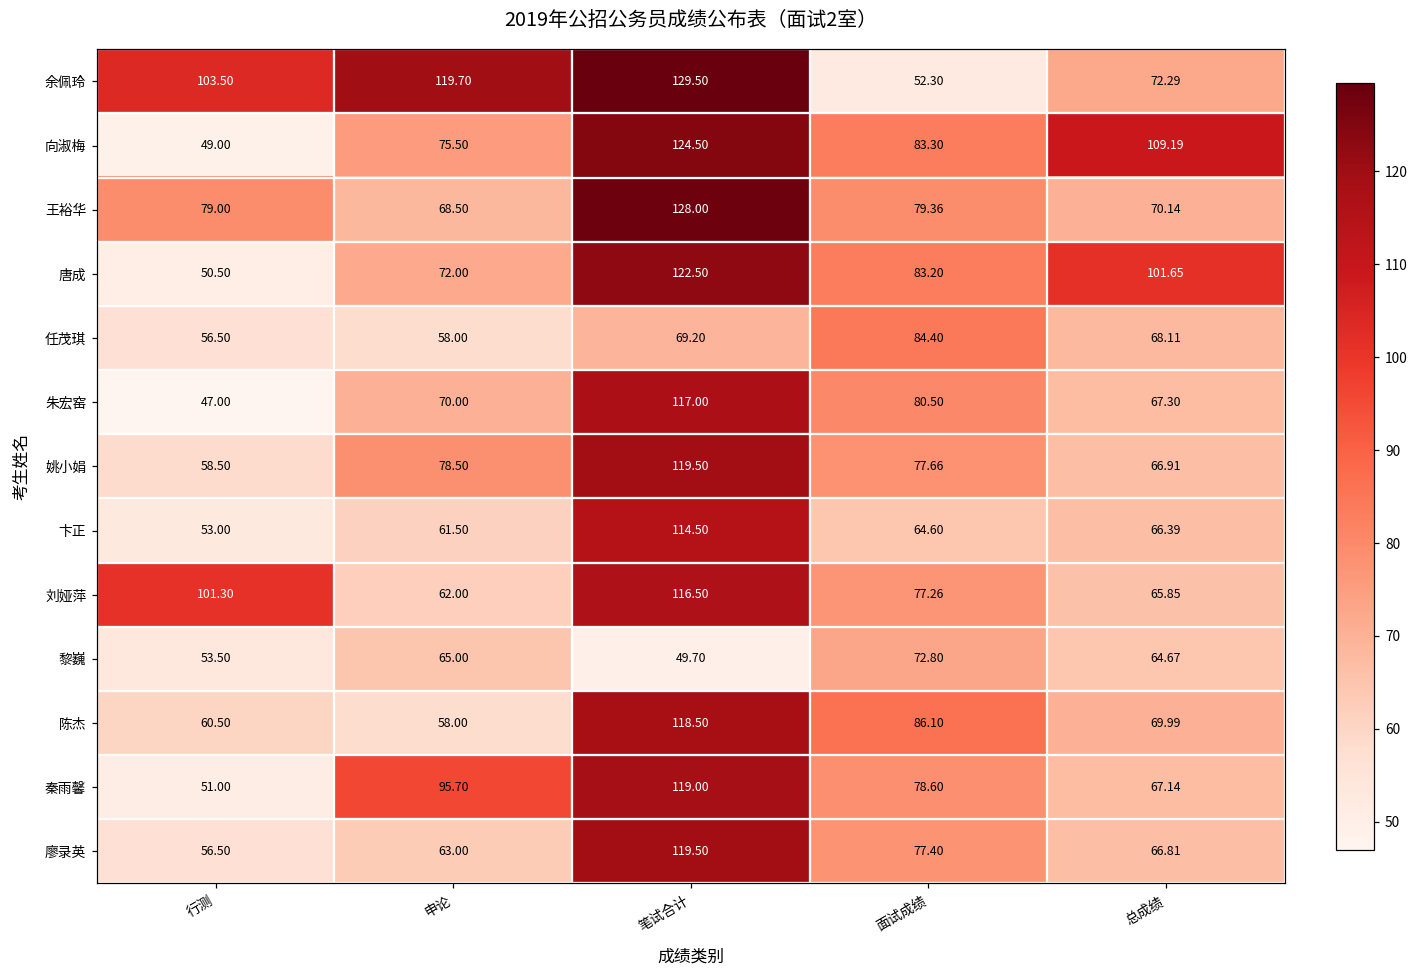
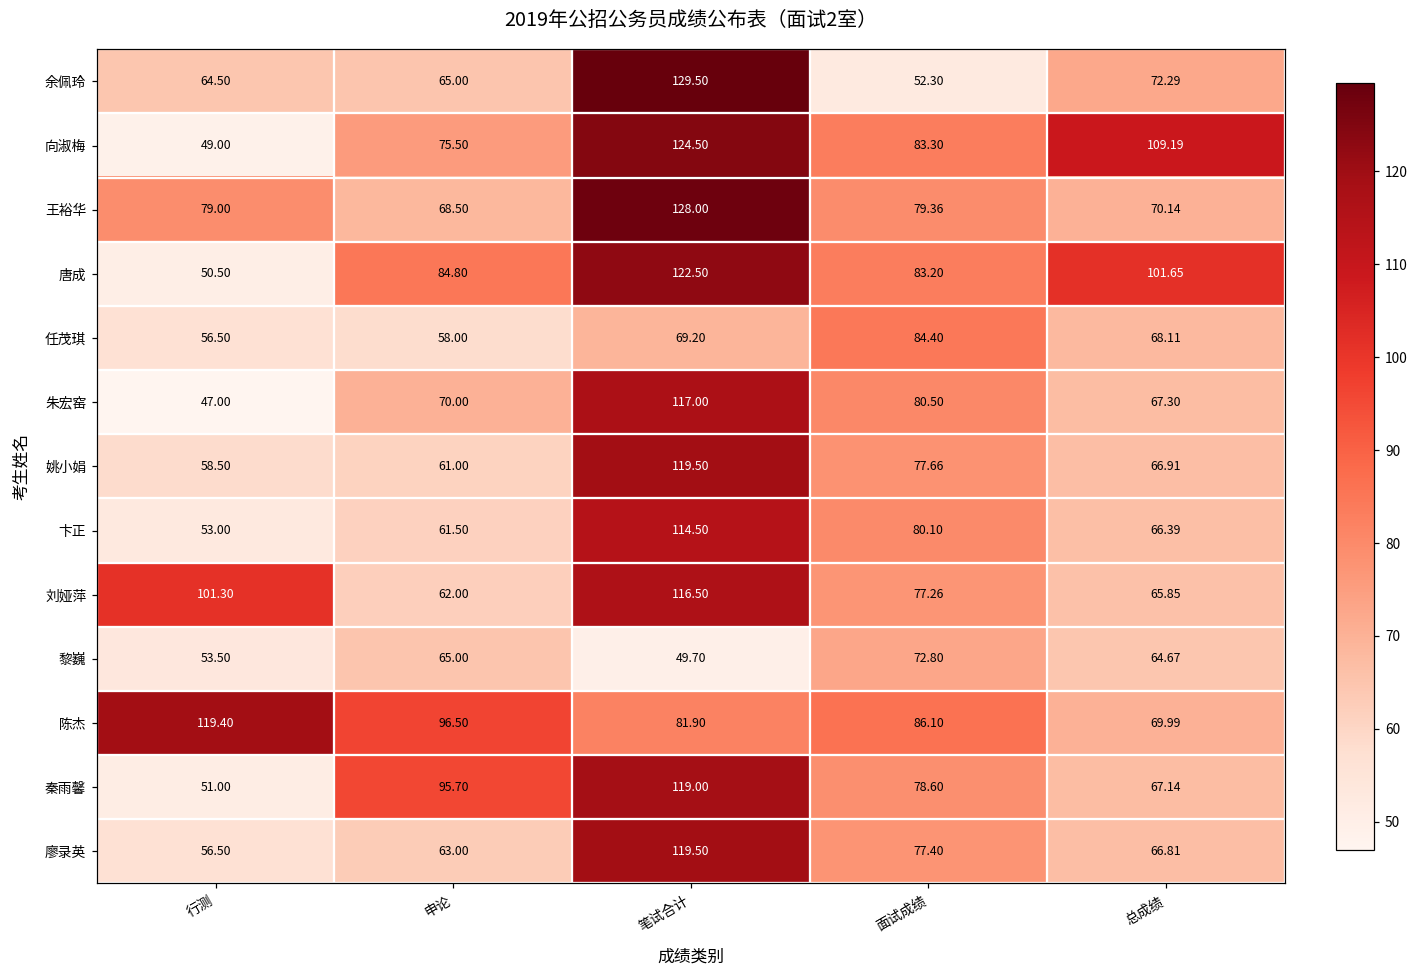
  {
    "余佩玲": {
-     "行测": 103.50,
-     "申论": 119.70,
+     "行测": 64.50,
+     "申论": 65.00,
      "笔试合计": 129.50,
      "面试成绩": 52.30,
      "总成绩": 72.29
    },
    "向淑梅": {
      "行测": 49.00,
      "申论": 75.50,
      "笔试合计": 124.50,
      "面试成绩": 83.30,
      "总成绩": 109.19
    },
    "王裕华": {
      "行测": 79.00,
      "申论": 68.50,
      "笔试合计": 128.00,
      "面试成绩": 79.36,
      "总成绩": 70.14
    },
    "唐成": {
      "行测": 50.50,
-     "申论": 72.00,
+     "申论": 84.80,
      "笔试合计": 122.50,
      "面试成绩": 83.20,
      "总成绩": 101.65
    },
    "任茂琪": {
      "行测": 56.50,
      "申论": 58.00,
      "笔试合计": 69.20,
      "面试成绩": 84.40,
      "总成绩": 68.11
    },
    "朱宏窑": {
      "行测": 47.00,
      "申论": 70.00,
      "笔试合计": 117.00,
      "面试成绩": 80.50,
      "总成绩": 67.30
    },
    "姚小娟": {
      "行测": 58.50,
-     "申论": 78.50,
+     "申论": 61.00,
      "笔试合计": 119.50,
      "面试成绩": 77.66,
      "总成绩": 66.91
    },
    "卞正": {
      "行测": 53.00,
      "申论": 61.50,
      "笔试合计": 114.50,
-     "面试成绩": 64.60,
+     "面试成绩": 80.10,
      "总成绩": 66.39
    },
    "刘娅萍": {
      "行测": 101.30,
      "申论": 62.00,
      "笔试合计": 116.50,
      "面试成绩": 77.26,
      "总成绩": 65.85
    },
    "黎巍": {
      "行测": 53.50,
      "申论": 65.00,
      "笔试合计": 49.70,
      "面试成绩": 72.80,
      "总成绩": 64.67
    },
    "陈杰": {
-     "行测": 60.50,
-     "申论": 58.00,
-     "笔试合计": 118.50,
+     "行测": 119.40,
+     "申论": 96.50,
+     "笔试合计": 81.90,
      "面试成绩": 86.10,
      "总成绩": 69.99
    },
    "秦雨馨": {
      "行测": 51.00,
      "申论": 95.70,
      "笔试合计": 119.00,
      "面试成绩": 78.60,
      "总成绩": 67.14
    },
    "廖录英": {
      "行测": 56.50,
      "申论": 63.00,
      "笔试合计": 119.50,
      "面试成绩": 77.40,
      "总成绩": 66.81
    }
  }
